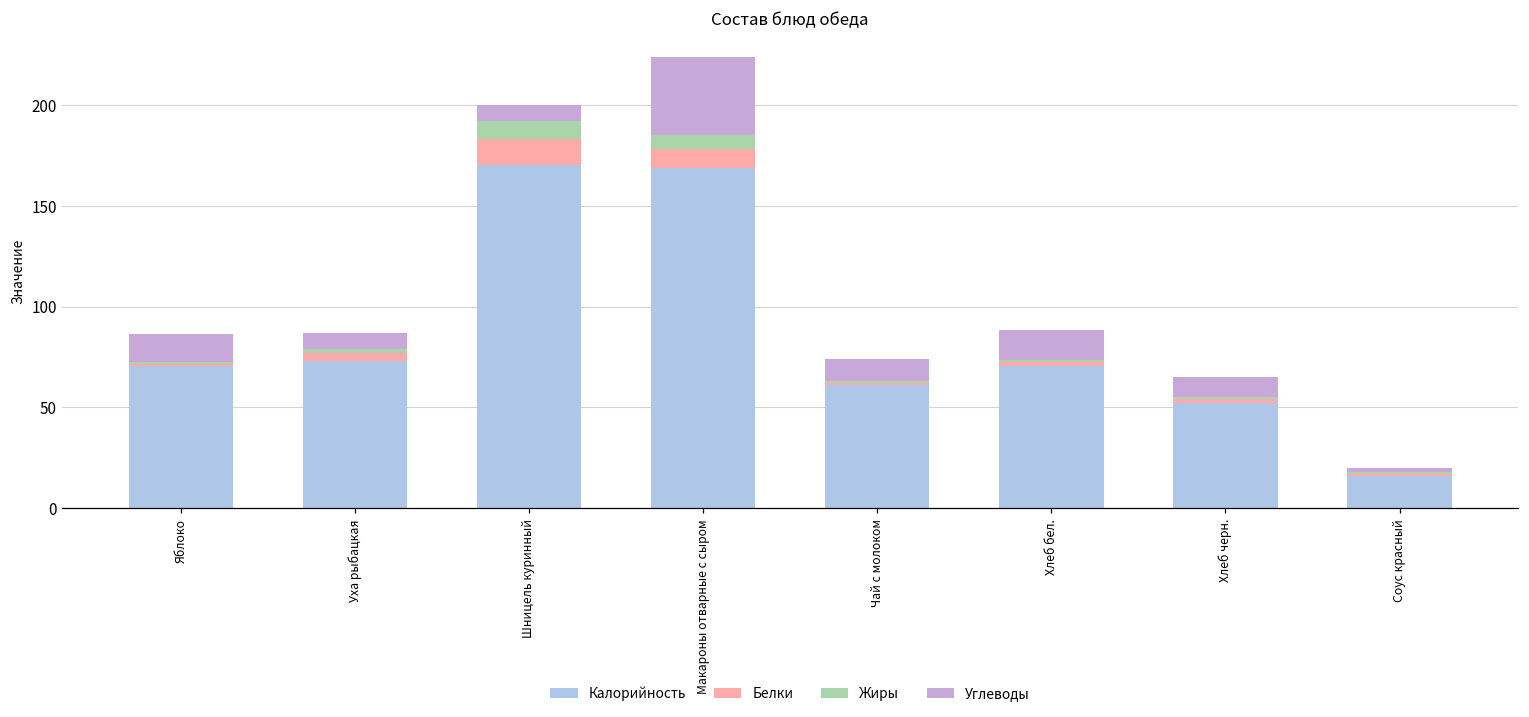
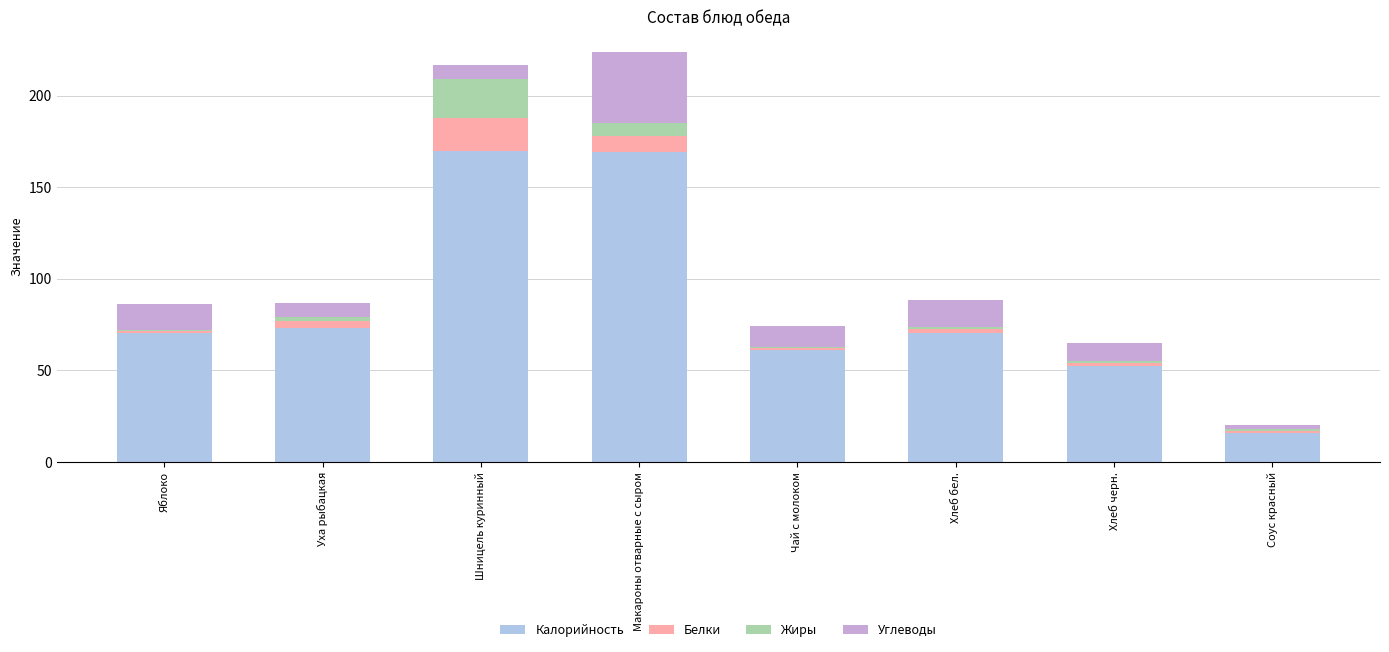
  {
    "Белки": {
      "Уха рыбацкая": 4,
-     "Шницель куринный": 13,
+     "Шницель куринный": 18,
      "Макароны отварные с сыром": 9,
      "Хлеб бел.": 2,
      "Хлеб черн.": 2
    },
    "Жиры": {
      "Уха рыбацкая": 2,
-     "Шницель куринный": 9,
+     "Шницель куринный": 21,
      "Макароны отварные с сыром": 7
    }
  }
